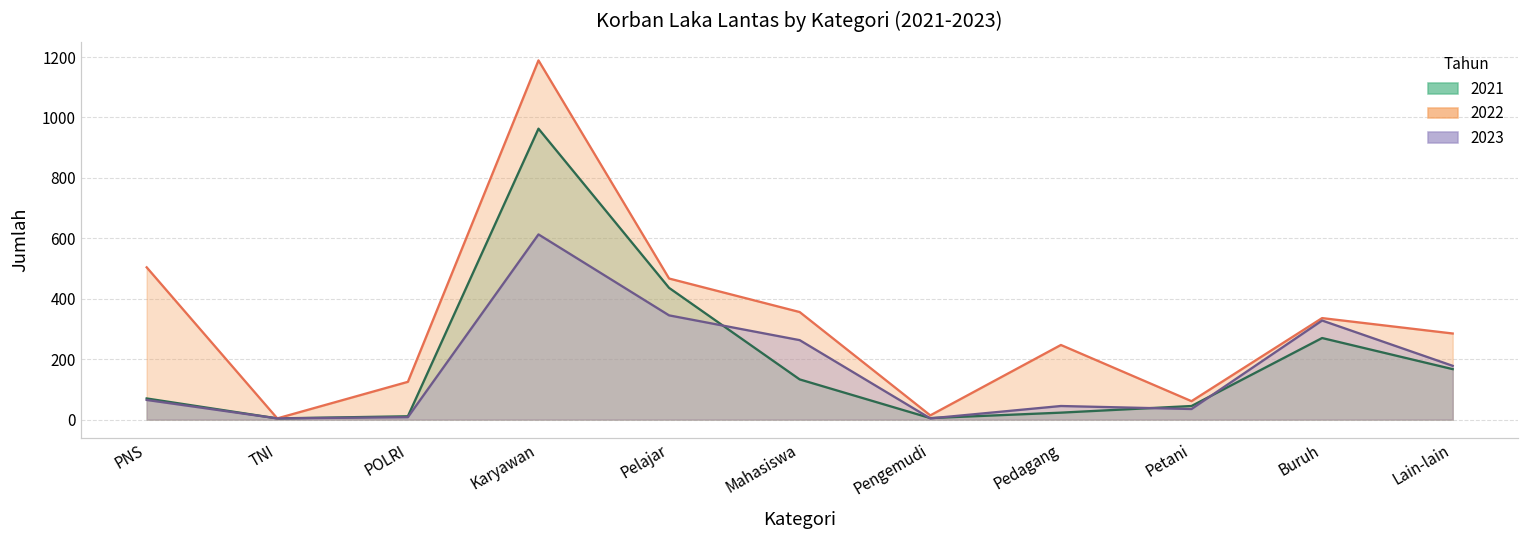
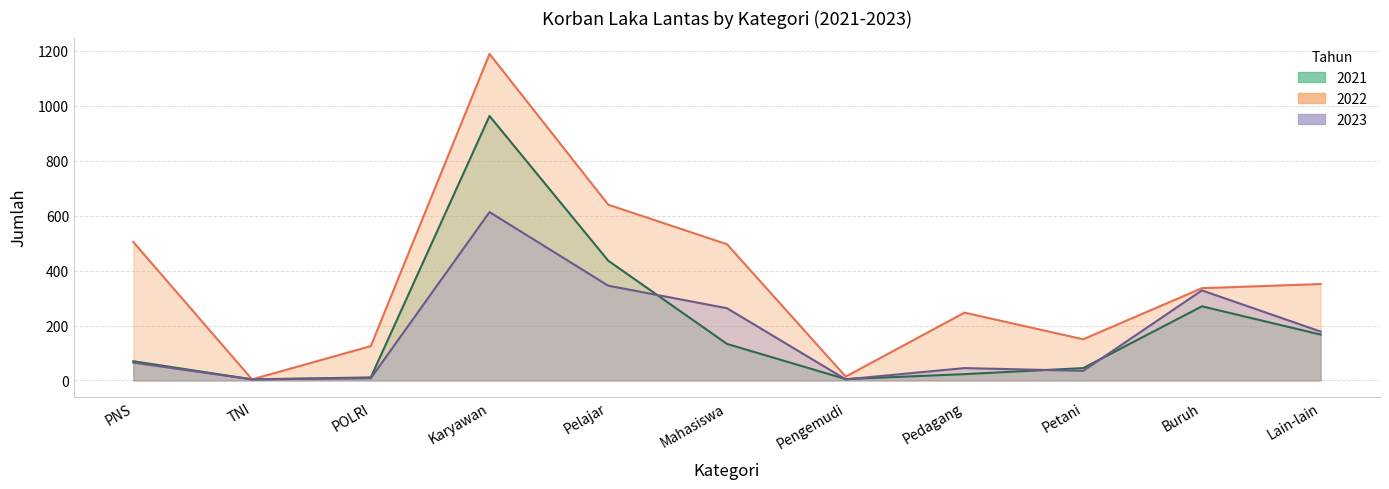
  {
    "2022": {
      "PNS": 500,
      "POLRI": 130,
      "Karyawan": 1190,
-     "Pelajar": 470,
-     "Mahasiswa": 360,
+     "Pelajar": 640,
+     "Mahasiswa": 500,
      "Pedagang": 250,
-     "Petani": 60,
-     "Lain-lain": 290
+     "Petani": 150,
+     "Lain-lain": 350
    }
  }
